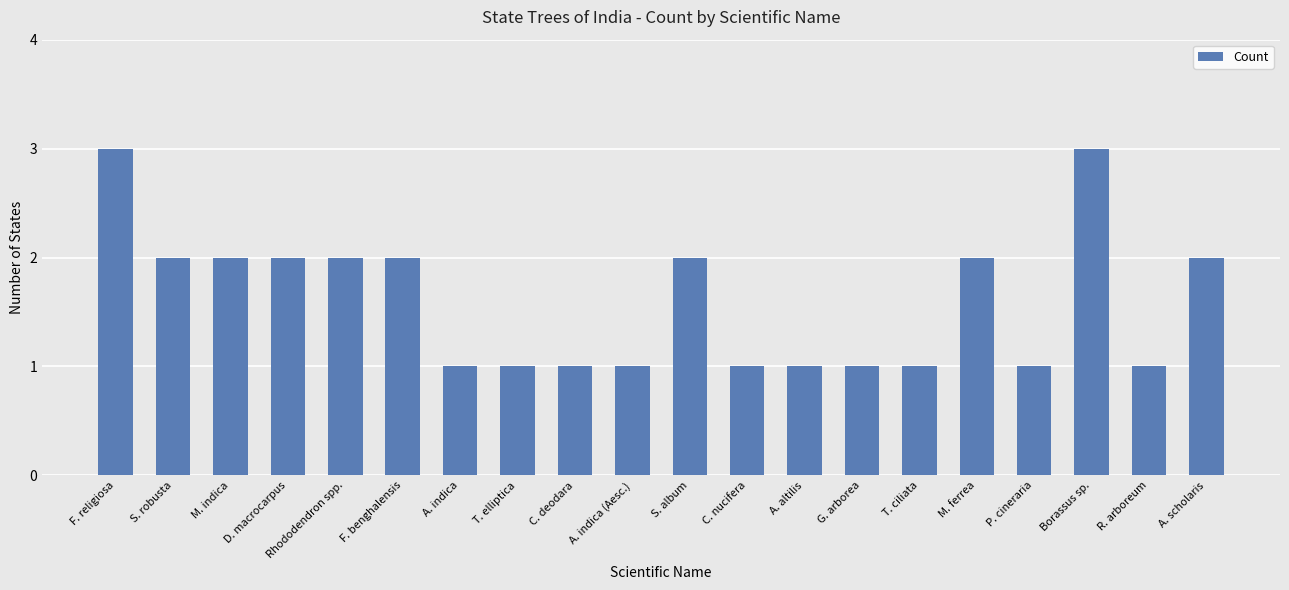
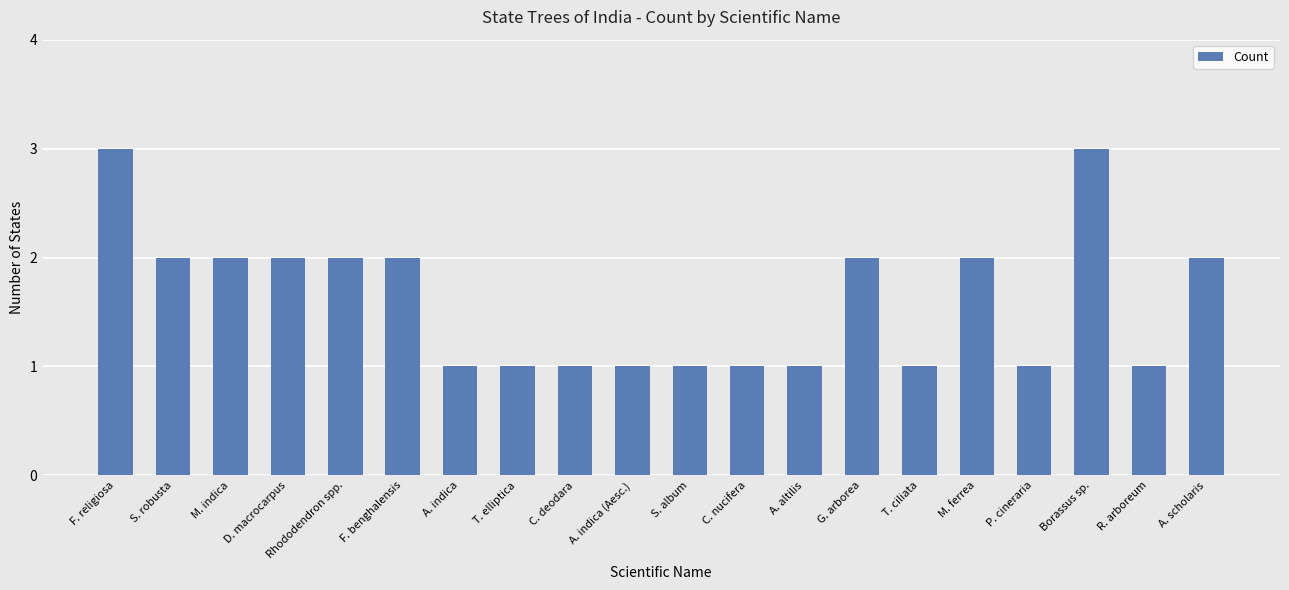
  {
    "F. religiosa": 3,
    "S. robusta": 2,
    "M. indica": 2,
    "D. macrocarpus": 2,
    "Rhododendron spp.": 2,
    "F. benghalensis": 2,
    "A. indica": 1,
    "T. elliptica": 1,
    "C. deodara": 1,
    "A. indica (Aesc.)": 1,
-   "S. album": 2,
+   "S. album": 1,
    "C. nucifera": 1,
    "A. altilis": 1,
-   "G. arborea": 1,
+   "G. arborea": 2,
    "T. ciliata": 1,
    "M. ferrea": 2,
    "P. cineraria": 1,
    "Borassus sp.": 3,
    "R. arboreum": 1,
    "A. scholaris": 2
  }
